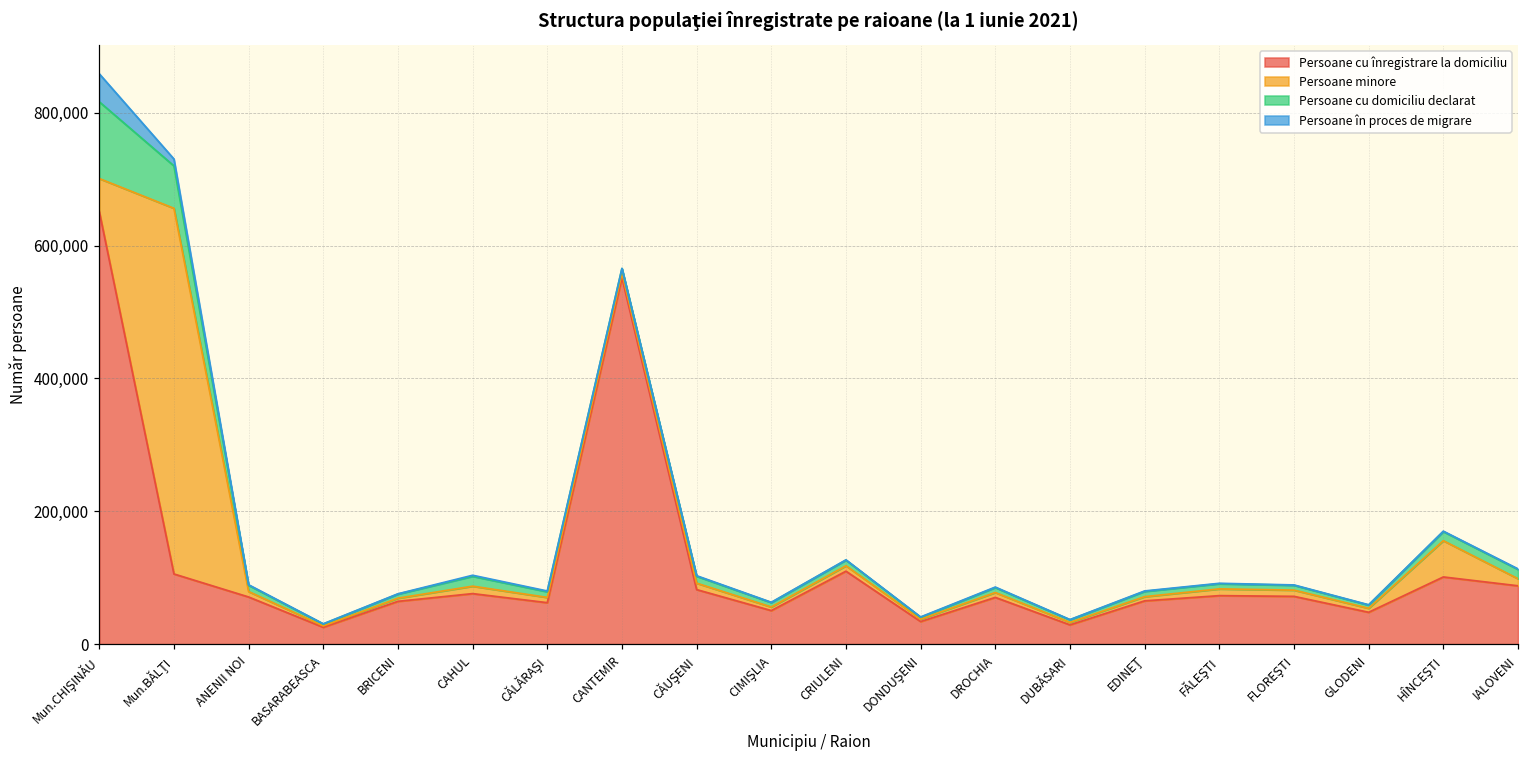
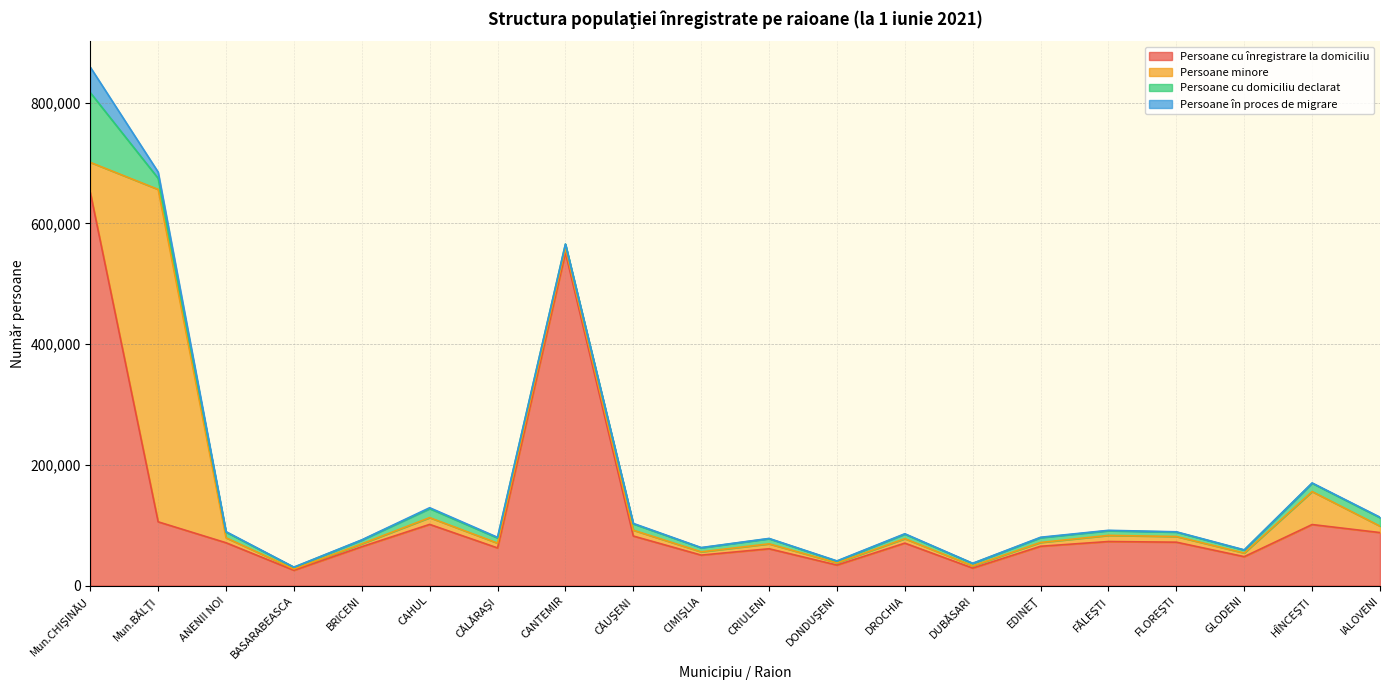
  {
    "Persoane cu înregistrare la domiciliu": {
      "Mun.CHIŞINĂU": "650,000",
      "Mun.BĂLŢI": "110,000",
      "ANENII NOI": "70,000",
      "BRICENI": "60,000",
-     "CAHUL": "80,000",
+     "CAHUL": "100,000",
      "CĂLĂRAŞI": "60,000",
      "CANTEMIR": "550,000",
      "CĂUŞENI": "80,000",
      "CIMIŞLIA": "50,000",
-     "CRIULENI": "110,000",
+     "CRIULENI": "60,000",
      "DROCHIA": "70,000",
      "EDINEŢ": "70,000",
      "FĂLEŞTI": "70,000",
      "FLOREŞTI": "70,000",
      "GLODENI": "50,000",
      "HÎNCEŞTI": "100,000",
      "IALOVENI": "90,000"
    },
    "Persoane minore": {
      "Mun.CHIŞINĂU": "50,000",
      "Mun.BĂLŢI": "550,000",
      "ANENII NOI": "10,000",
      "BRICENI": "0",
      "CAHUL": "10,000",
      "CĂLĂRAŞI": "10,000",
      "CANTEMIR": "10,000",
      "CĂUŞENI": "10,000",
      "CIMIŞLIA": "10,000",
      "CRIULENI": "10,000",
      "DROCHIA": "10,000",
      "EDINEŢ": "10,000",
      "FĂLEŞTI": "10,000",
      "FLOREŞTI": "10,000",
      "GLODENI": "10,000",
      "HÎNCEŞTI": "50,000",
      "IALOVENI": "10,000"
    },
    "Persoane cu domiciliu declarat": {
      "Mun.CHIŞINĂU": "120,000",
-     "Mun.BĂLŢI": "60,000"
+     "Mun.BĂLŢI": "20,000"
    },
    "Persoane în proces de migrare": {
      "Mun.CHIŞINĂU": "40,000",
      "Mun.BĂLŢI": "10,000"
    }
  }
